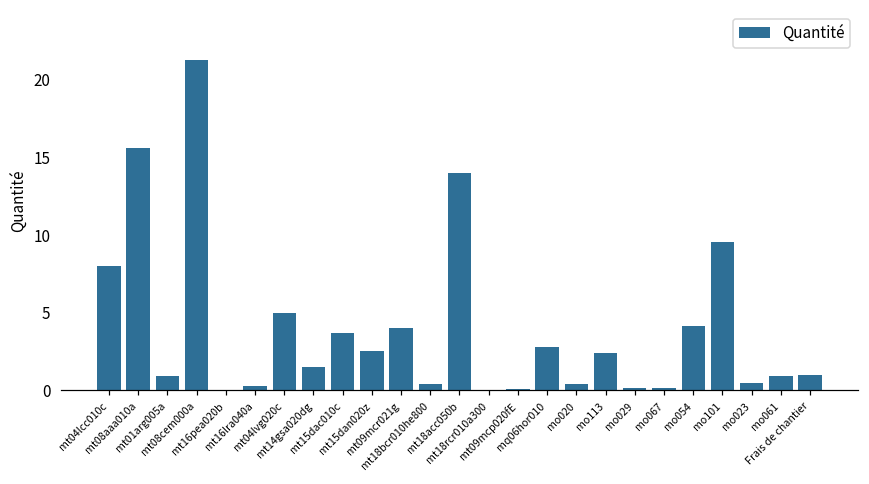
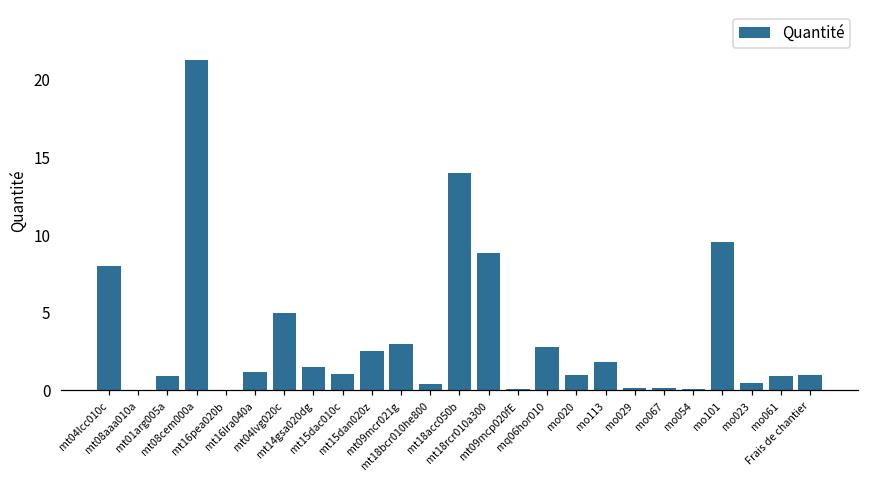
  {
    "mt04lcc010c": 8.0,
-   "mt08aaa010a": 15.6,
+   "mt08aaa010a": 0.0,
    "mt01arg005a": 0.9,
    "mt08cem000a": 21.3,
-   "mt16lra040a": 0.3,
+   "mt16lra040a": 1.2,
    "mt04lvg020c": 5.0,
    "mt14gsa020dg": 1.5,
-   "mt15dac010c": 3.7,
+   "mt15dac010c": 1.1,
    "mt15dan020z": 2.5,
-   "mt09mcr021g": 4,
+   "mt09mcr021g": 3,
    "mt18bcr010he800": 0.4,
    "mt18acc050b": 14.0,
-   "mt18rcr010a300": 0.0,
+   "mt18rcr010a300": 8.9,
    "mq06hor010": 2.8,
-   "mo020": 0.4,
-   "mo113": 2.4,
-   "mo054": 4.2,
+   "mo020": 1.0,
+   "mo113": 1.8,
+   "mo054": 0.1,
    "mo101": 9.5,
    "mo023": 0.5,
    "mo061": 1.0,
    "Frais de chantier": 1.0
  }
